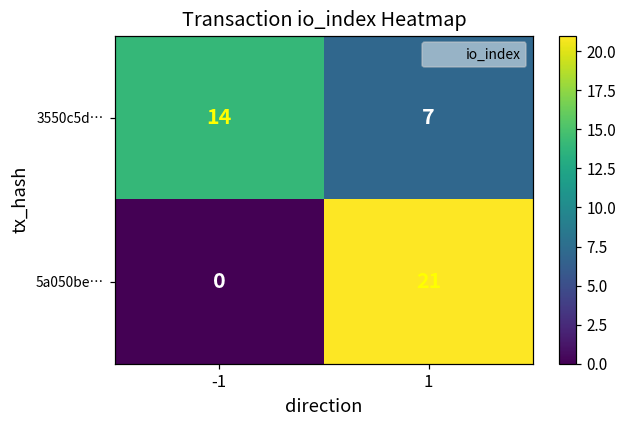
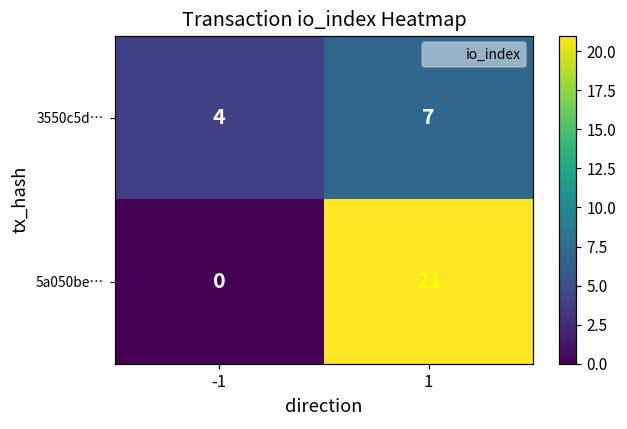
  {
    "3550c5d…": {
-     "-1": 14,
+     "-1": 4,
      "1": 7
    },
    "5a050be…": {
      "-1": 0
    }
  }
